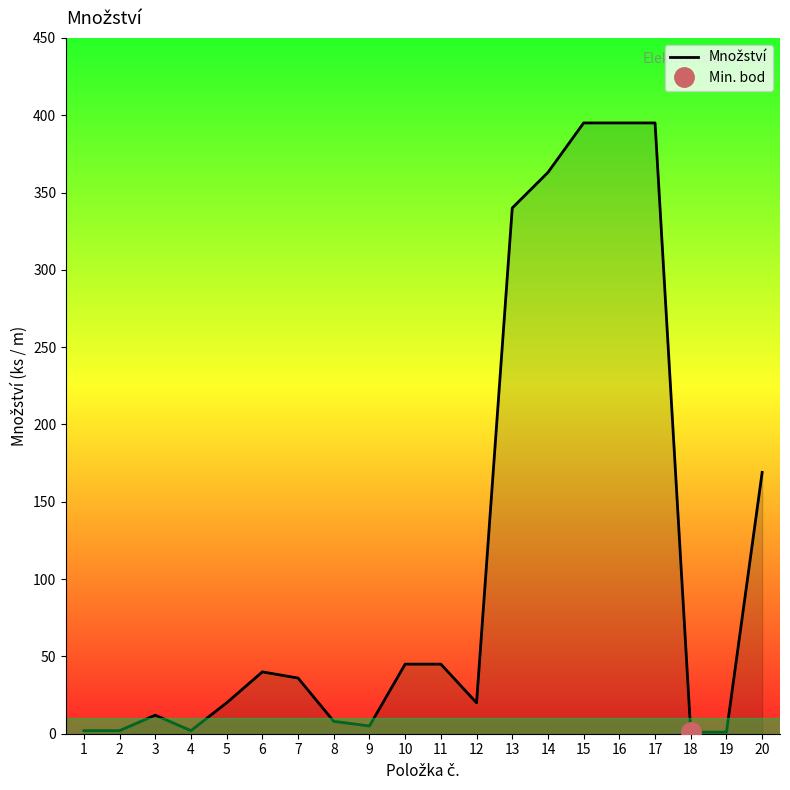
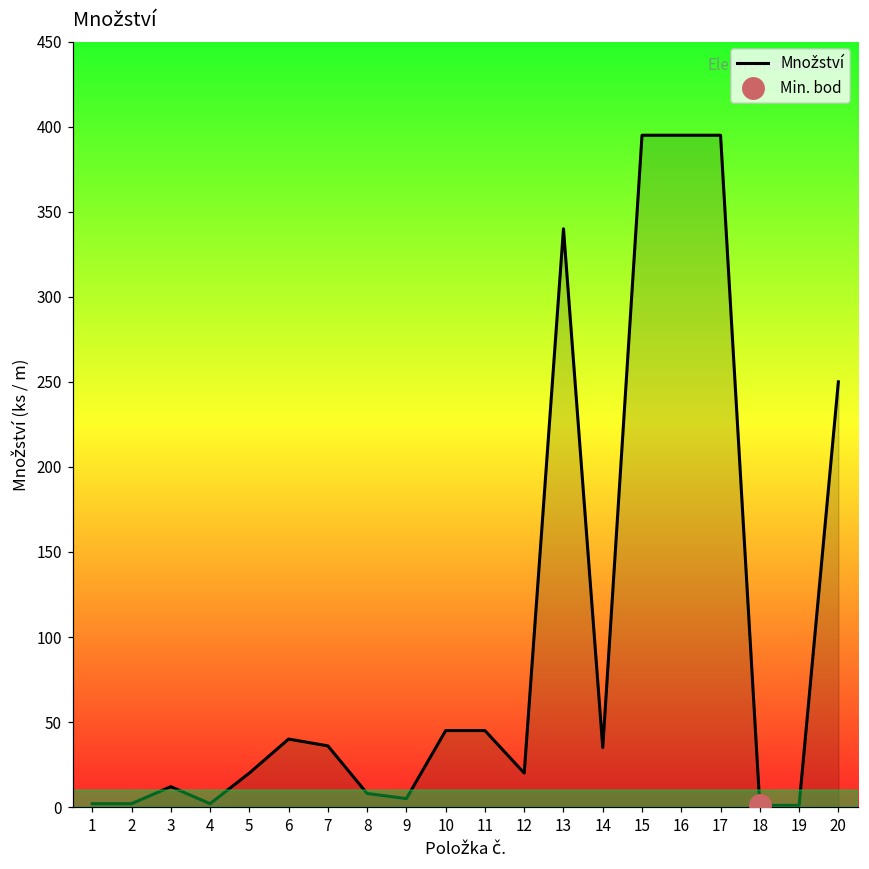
  {
    "Množství": {
      "3": 12,
      "5": 20,
      "6": 40,
      "7": 36,
      "10": 45,
      "11": 45,
      "12": 20,
      "13": 340,
-     "14": 363,
+     "14": 35,
      "15": 395,
      "16": 395,
      "17": 395,
-     "20": 169
+     "20": 250
    }
  }
